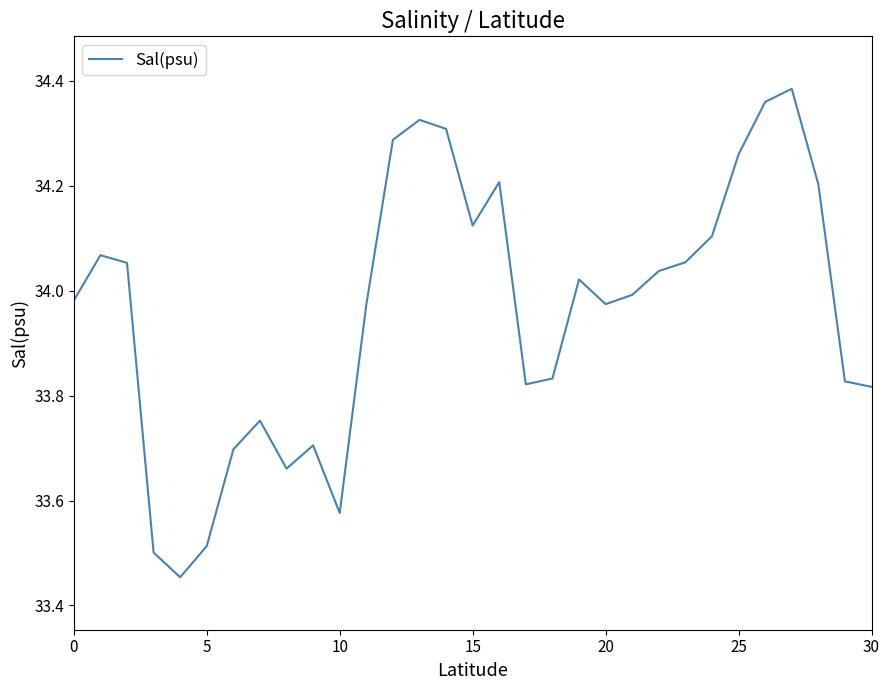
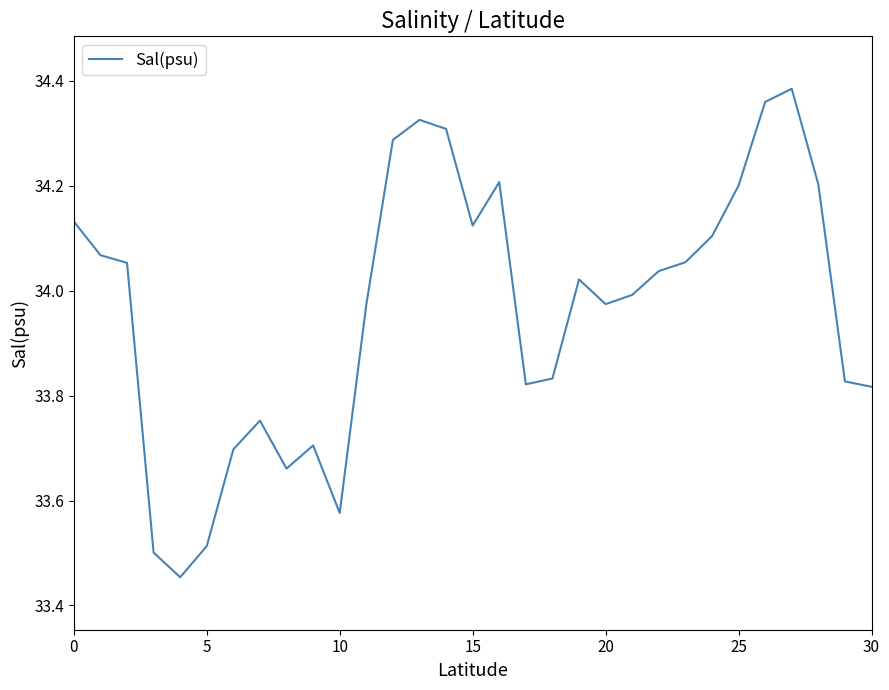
  {
-   "0": 33.98,
+   "0": 34.13,
    "5": 33.51,
    "10": 33.58,
    "15": 34.12,
    "20": 33.97,
-   "25": 34.26,
+   "25": 34.20,
    "30": 33.82
  }
